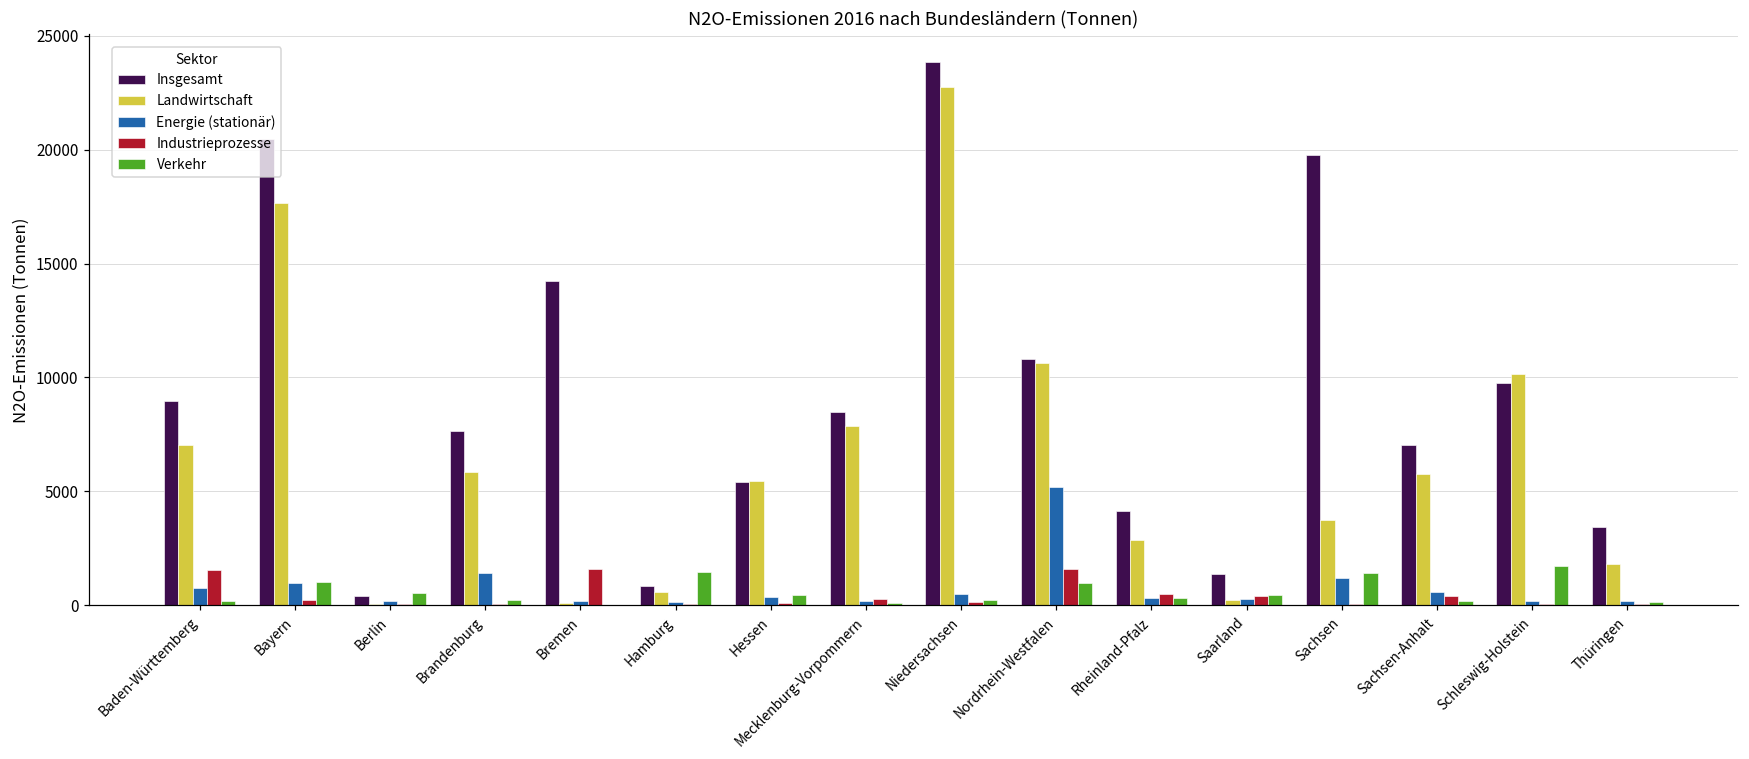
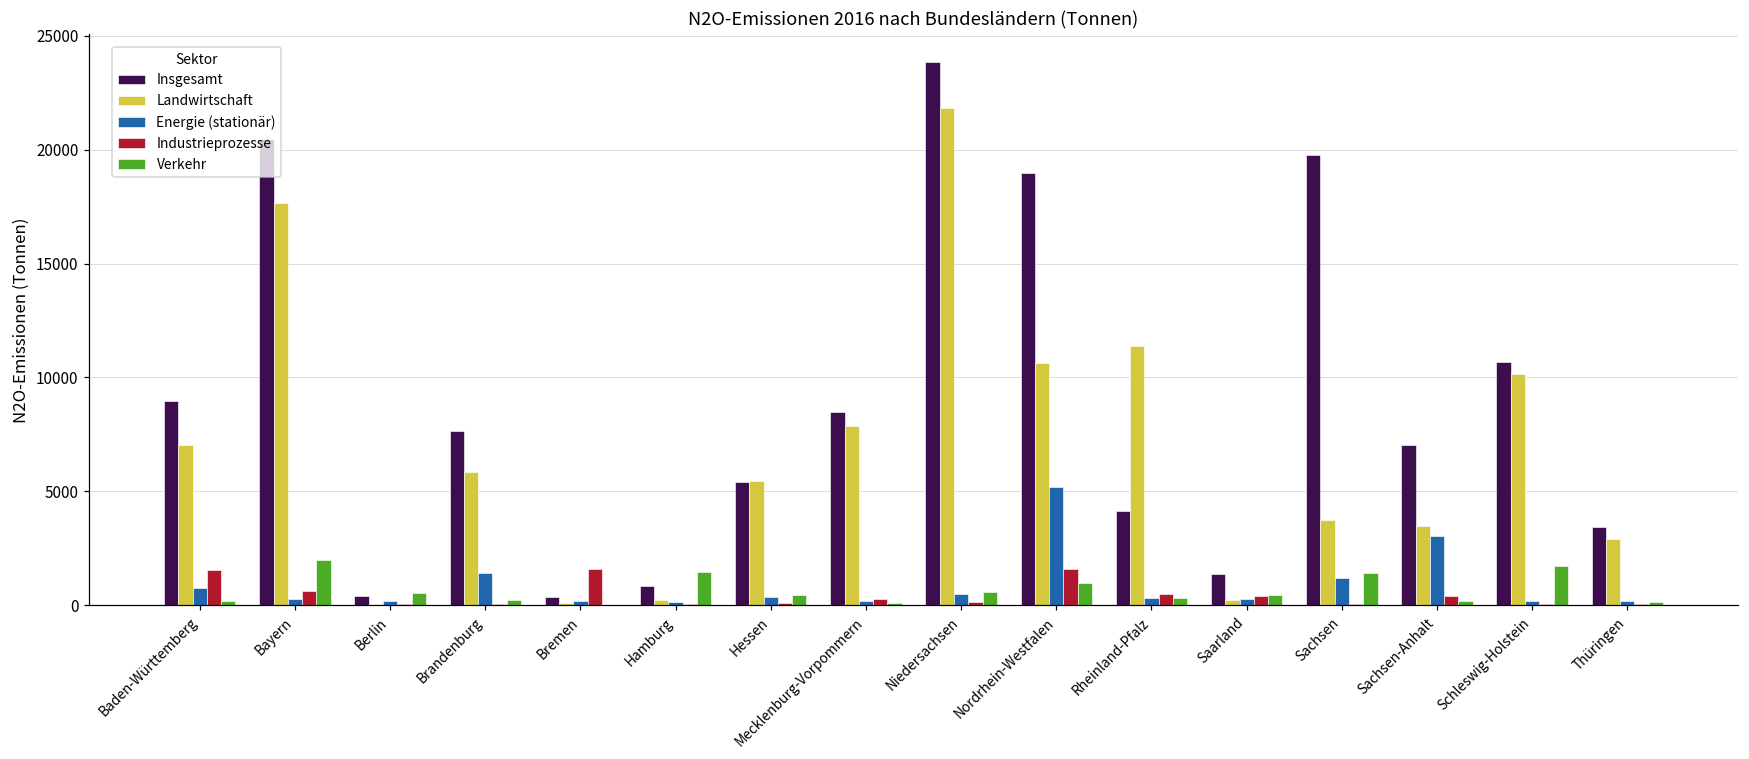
  {
    "Insgesamt": {
      "Baden-Württemberg": 9000,
      "Berlin": 400,
      "Brandenburg": 7600,
-     "Bremen": 14200,
+     "Bremen": 400,
      "Hamburg": 900,
      "Hessen": 5400,
      "Mecklenburg-Vorpommern": 8500,
      "Niedersachsen": 23900,
-     "Nordrhein-Westfalen": 10800,
+     "Nordrhein-Westfalen": 19000,
      "Rheinland-Pfalz": 4100,
      "Saarland": 1400,
      "Sachsen": 19800,
      "Sachsen-Anhalt": 7000,
-     "Schleswig-Holstein": 9700,
+     "Schleswig-Holstein": 10700,
      "Thüringen": 3400
    },
    "Landwirtschaft": {
      "Baden-Württemberg": 7000,
      "Bayern": 17700,
      "Brandenburg": 5800,
-     "Hamburg": 600,
+     "Hamburg": 200,
      "Hessen": 5400,
      "Mecklenburg-Vorpommern": 7900,
-     "Niedersachsen": 22700,
+     "Niedersachsen": 21900,
      "Nordrhein-Westfalen": 10700,
-     "Rheinland-Pfalz": 2800,
+     "Rheinland-Pfalz": 11400,
      "Saarland": 200,
      "Sachsen": 3800,
-     "Sachsen-Anhalt": 5700,
+     "Sachsen-Anhalt": 3500,
      "Schleswig-Holstein": 10200,
-     "Thüringen": 1800
+     "Thüringen": 2900
    },
    "Energie (stationär)": {
      "Baden-Württemberg": 800,
-     "Bayern": 1000,
+     "Bayern": 300,
      "Berlin": 200,
      "Brandenburg": 1400,
      "Bremen": 200,
      "Hamburg": 200,
      "Hessen": 400,
      "Mecklenburg-Vorpommern": 200,
      "Niedersachsen": 500,
      "Nordrhein-Westfalen": 5200,
      "Rheinland-Pfalz": 300,
      "Saarland": 300,
      "Sachsen": 1200,
-     "Sachsen-Anhalt": 600,
+     "Sachsen-Anhalt": 3000,
      "Schleswig-Holstein": 200,
      "Thüringen": 200
    },
    "Industrieprozesse": {
      "Baden-Württemberg": 1500,
-     "Bayern": 200,
+     "Bayern": 600,
      "Bremen": 1600,
      "Mecklenburg-Vorpommern": 300,
      "Niedersachsen": 100,
      "Nordrhein-Westfalen": 1600,
      "Rheinland-Pfalz": 500,
      "Saarland": 400,
      "Sachsen-Anhalt": 400
    },
    "Verkehr": {
      "Baden-Württemberg": 200,
-     "Bayern": 1000,
+     "Bayern": 2000,
      "Berlin": 500,
      "Brandenburg": 200,
      "Hamburg": 1500,
      "Hessen": 500,
-     "Niedersachsen": 200,
+     "Niedersachsen": 600,
      "Nordrhein-Westfalen": 1000,
      "Rheinland-Pfalz": 300,
      "Saarland": 500,
      "Sachsen": 1400,
      "Sachsen-Anhalt": 200,
      "Schleswig-Holstein": 1700,
      "Thüringen": 200
    }
  }
